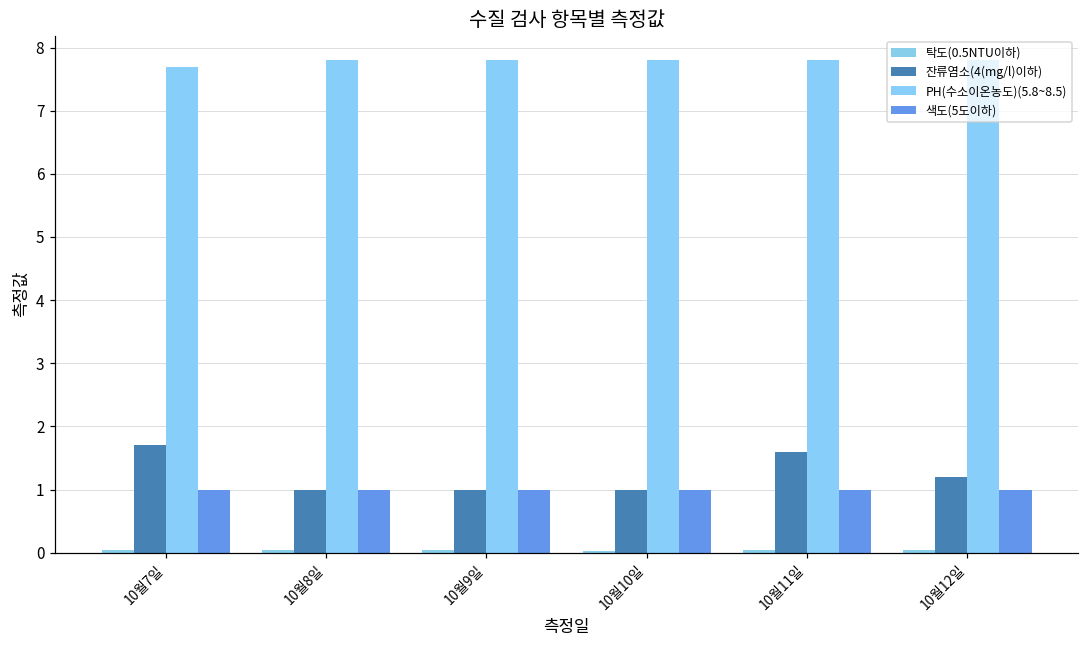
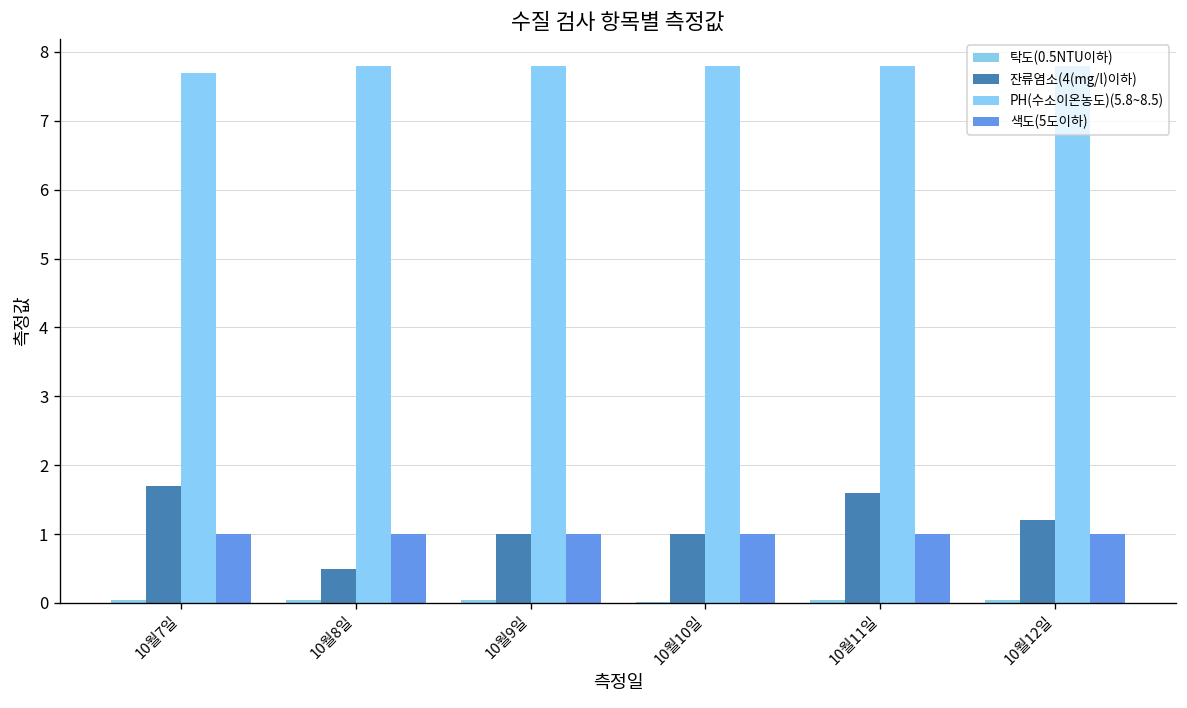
  {
    "잔류염소(4(mg/l)이하)": {
      "10월7일": 1.7,
-     "10월8일": 1.0,
+     "10월8일": 0.5,
      "10월9일": 1.0,
      "10월10일": 1.0,
      "10월11일": 1.6,
      "10월12일": 1.2
    },
    "색도(5도이하)": {
      "10월7일": 1.0,
      "10월8일": 1.0,
      "10월9일": 1.0,
      "10월10일": 1.0,
      "10월11일": 1.0,
      "10월12일": 1.0
    }
  }
